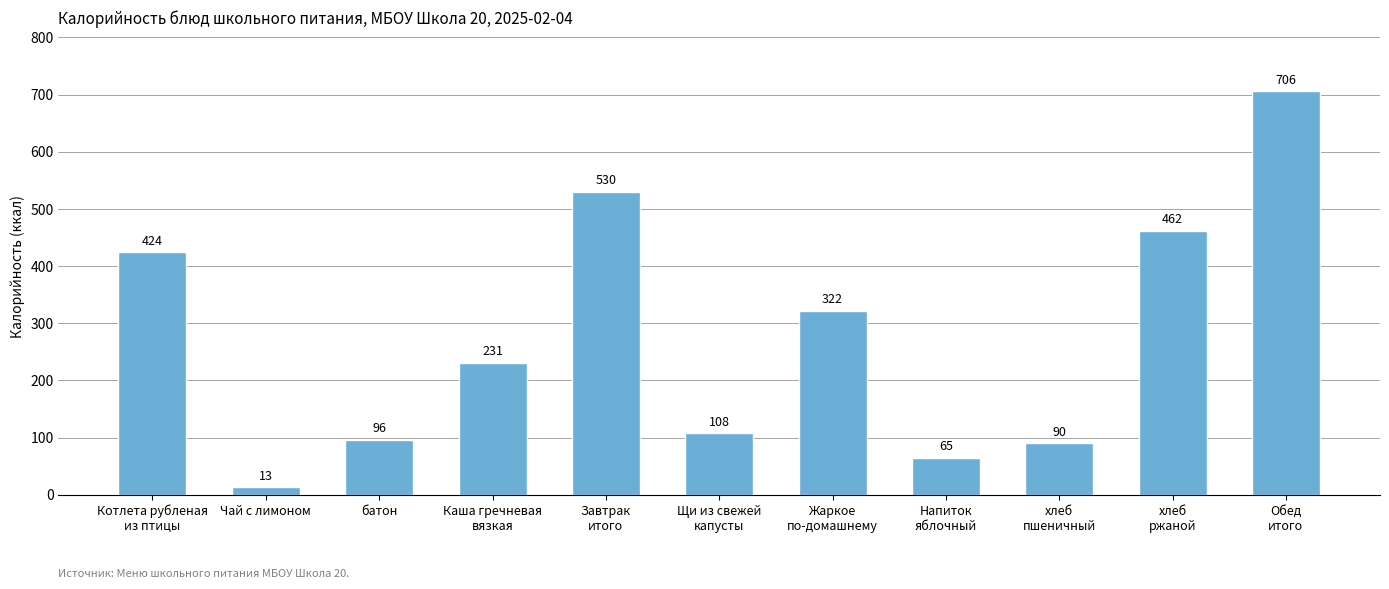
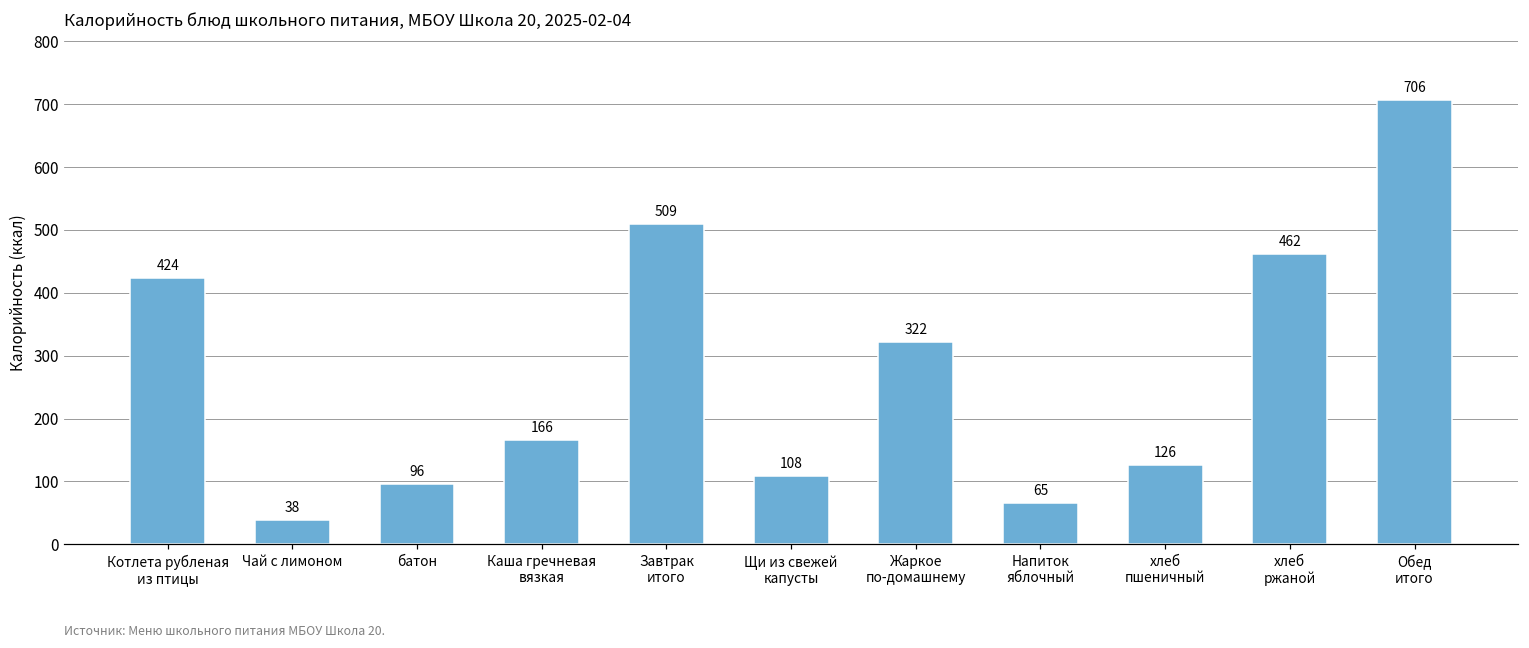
  {
    "Котлета рубленая из птицы": 424,
-   "Чай с лимоном": 13,
+   "Чай с лимоном": 38,
    "батон": 96,
-   "Каша гречневая вязкая": 231,
-   "Завтрак итого": 530,
+   "Каша гречневая вязкая": 166,
+   "Завтрак итого": 509,
    "Щи из свежей капусты": 108,
    "Жаркое по-домашнему": 322,
    "Напиток яблочный": 65,
-   "хлеб пшеничный": 90,
+   "хлеб пшеничный": 126,
    "хлеб ржаной": 462,
    "Обед итого": 706
  }
